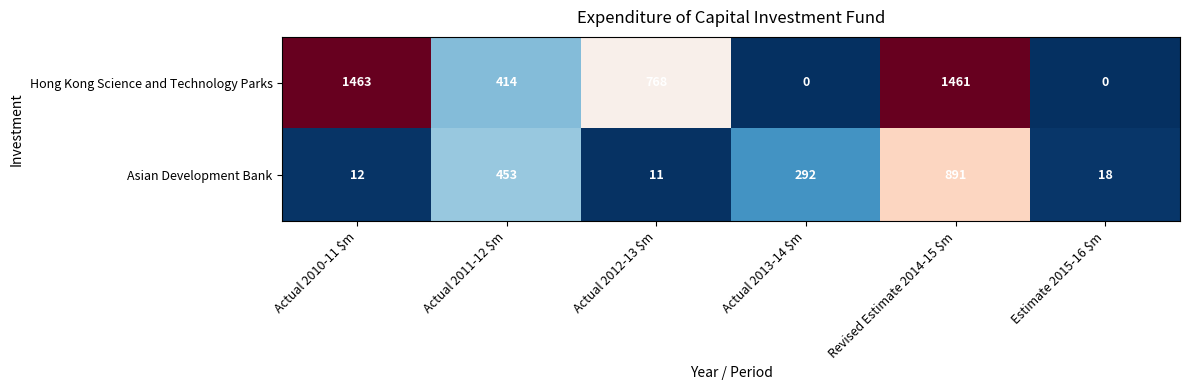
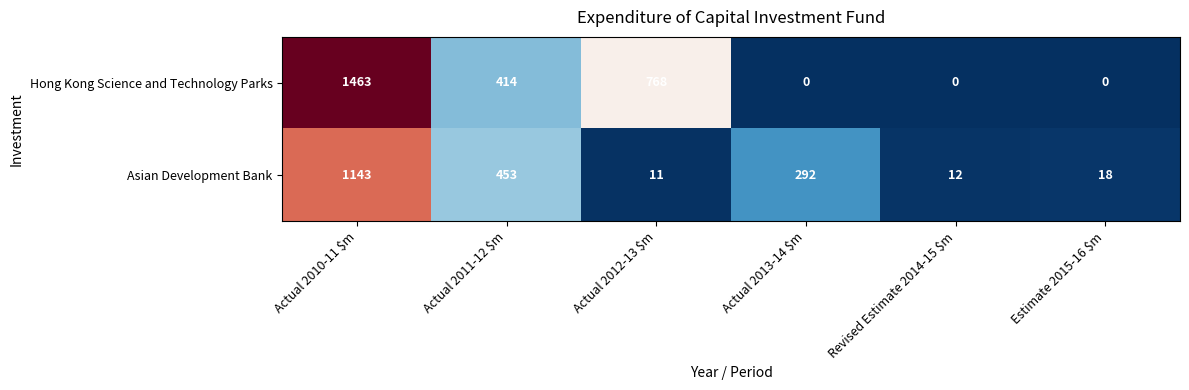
  {
    "Hong Kong Science and Technology Parks": {
      "Actual 2010-11 $m": 1463,
      "Actual 2011-12 $m": 414,
      "Actual 2013-14 $m": 0,
-     "Revised Estimate 2014-15 $m": 1461,
+     "Revised Estimate 2014-15 $m": 0,
      "Estimate 2015-16 $m": 0
    },
    "Asian Development Bank": {
-     "Actual 2010-11 $m": 12,
+     "Actual 2010-11 $m": 1143,
      "Actual 2011-12 $m": 453,
      "Actual 2012-13 $m": 11,
      "Actual 2013-14 $m": 292,
-     "Revised Estimate 2014-15 $m": 891,
+     "Revised Estimate 2014-15 $m": 12,
      "Estimate 2015-16 $m": 18
    }
  }
